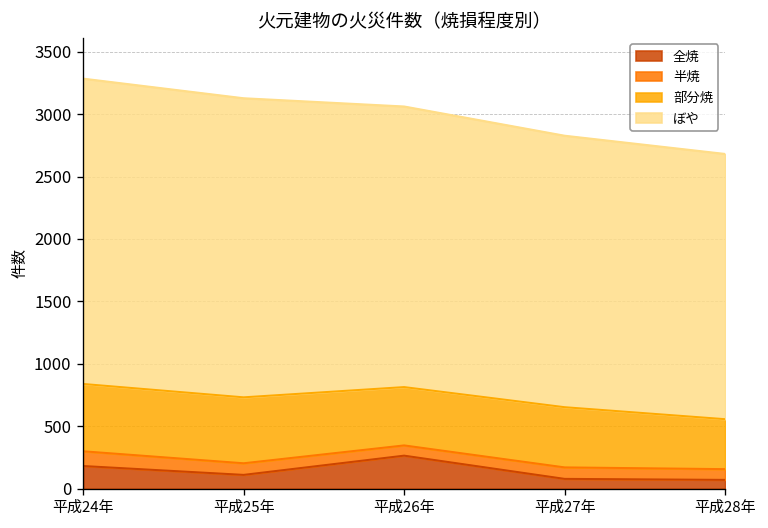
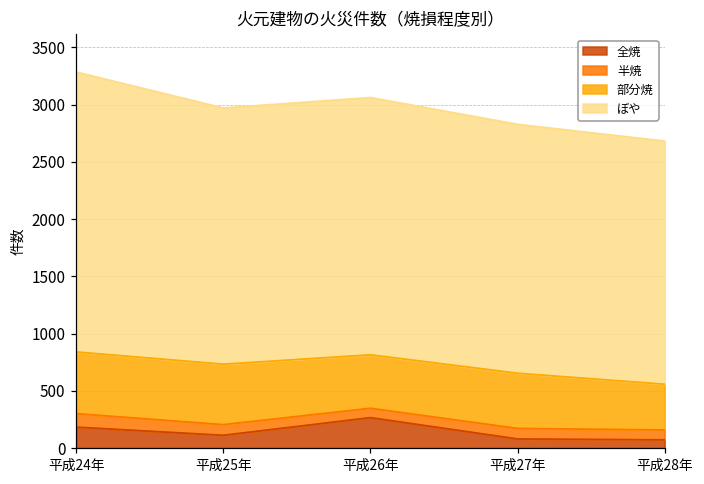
  {
    "全焼": {
      "平成24年": 180,
      "平成25年": 110,
      "平成26年": 270,
      "平成27年": 80,
      "平成28年": 70
    },
    "ぼや": {
      "平成24年": 2450,
-     "平成25年": 2400,
+     "平成25年": 2240,
      "平成26年": 2250,
      "平成27年": 2170,
      "平成28年": 2120
    }
  }
